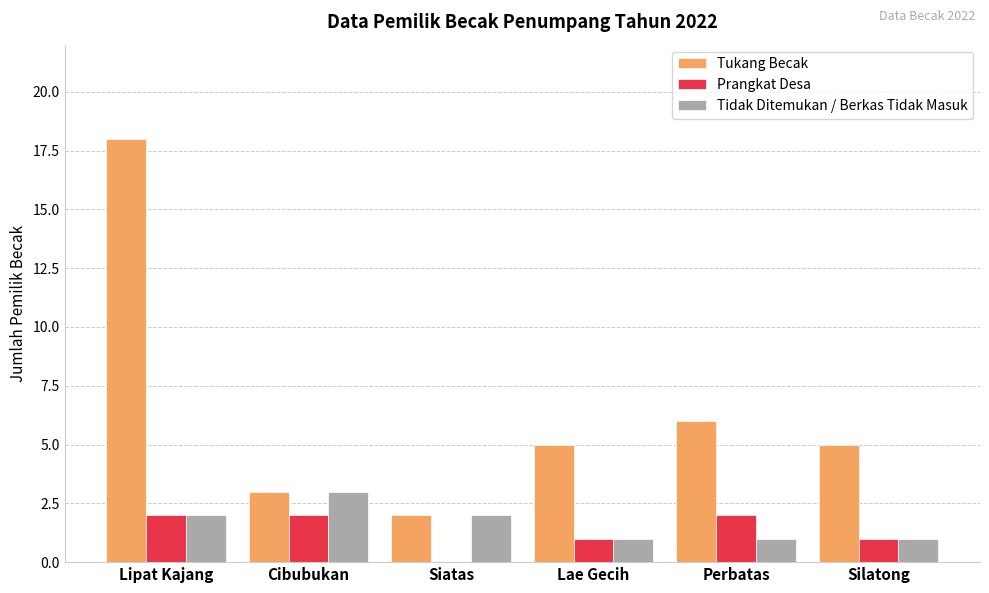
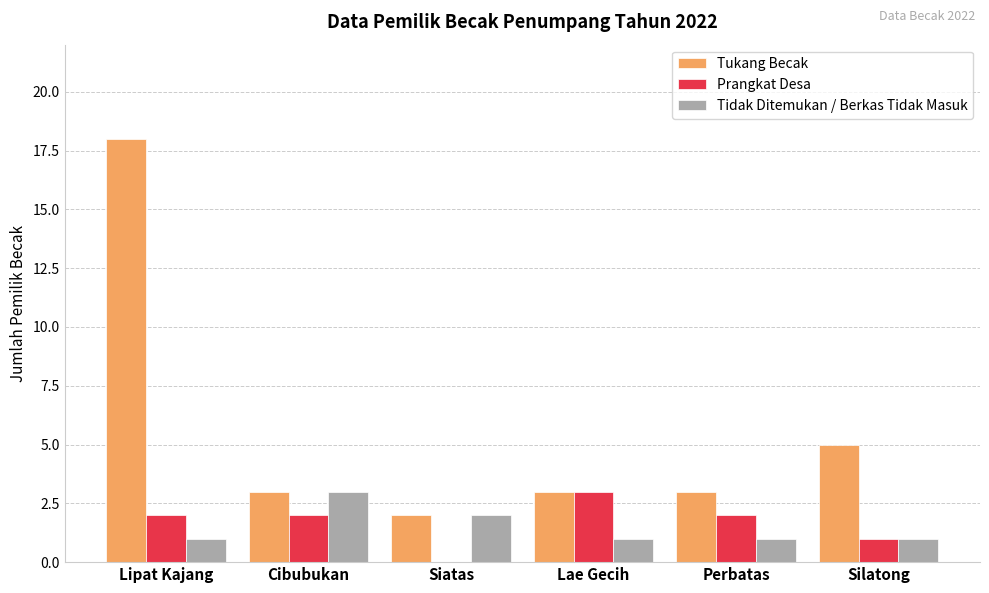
  {
    "Tukang Becak": {
      "Lipat Kajang": 18,
      "Cibubukan": 3,
      "Siatas": 2,
-     "Lae Gecih": 5,
-     "Perbatas": 6,
+     "Lae Gecih": 3,
+     "Perbatas": 3,
      "Silatong": 5
    },
    "Prangkat Desa": {
      "Lipat Kajang": 2,
      "Cibubukan": 2,
      "Siatas": 0,
-     "Lae Gecih": 1,
+     "Lae Gecih": 3,
      "Perbatas": 2,
      "Silatong": 1
    },
    "Tidak Ditemukan / Berkas Tidak Masuk": {
-     "Lipat Kajang": 2,
+     "Lipat Kajang": 1,
      "Cibubukan": 3,
      "Siatas": 2,
      "Lae Gecih": 1,
      "Perbatas": 1,
      "Silatong": 1
    }
  }
